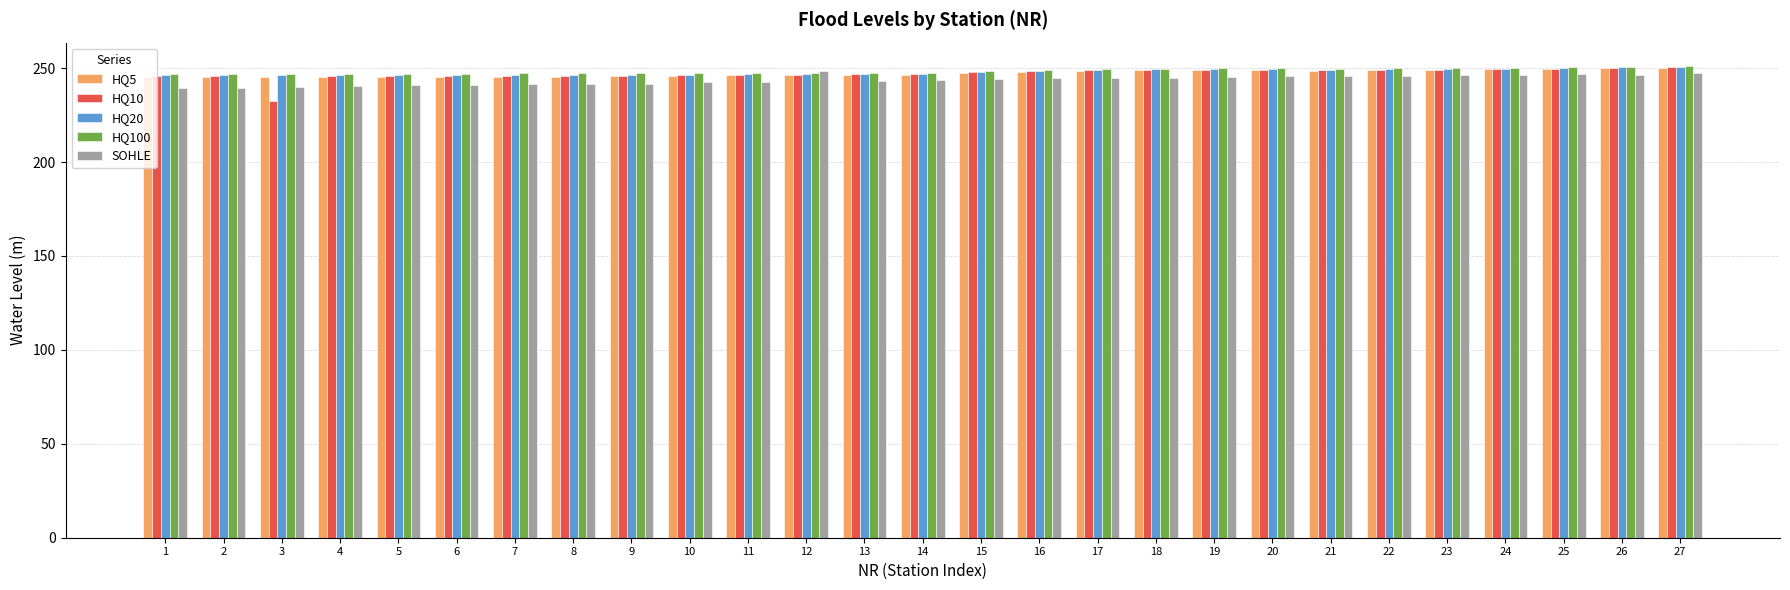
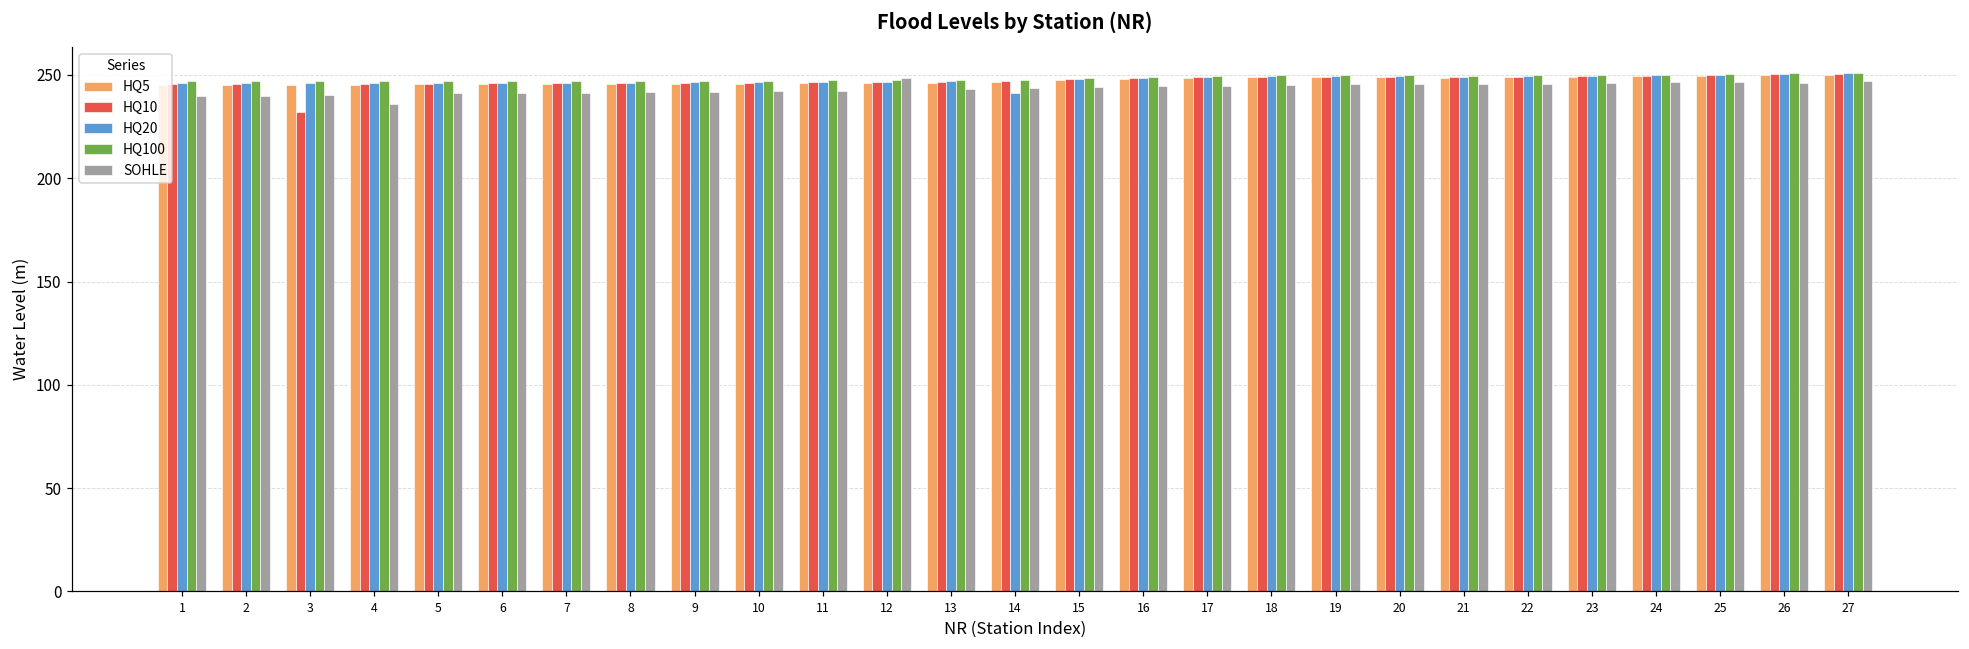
  {
    "HQ5": {
      "2": 245,
      "3": 245,
      "4": 245,
      "5": 245,
      "6": 245,
      "7": 246,
      "8": 246,
      "9": 246,
      "10": 246,
      "11": 246,
      "12": 246,
      "13": 246,
      "14": 247,
      "15": 248,
      "16": 248,
      "17": 249,
      "18": 249,
      "19": 249,
      "20": 249,
      "21": 249,
      "22": 249,
      "23": 249,
      "24": 249,
      "25": 250,
      "26": 250,
      "27": 250
    },
    "HQ10": {
      "2": 246,
      "3": 232,
      "4": 246,
      "5": 246,
      "6": 246,
      "7": 246,
      "8": 246,
      "9": 246,
      "10": 246,
      "11": 246,
      "12": 246,
      "13": 247,
      "14": 247,
      "15": 248,
      "16": 248,
      "17": 249,
      "18": 249,
      "19": 249,
      "20": 249,
      "21": 249,
      "22": 249,
      "23": 249,
      "24": 250,
      "25": 250,
      "26": 250,
      "27": 251
    },
    "HQ20": {
      "1": 246,
      "2": 246,
      "3": 246,
      "4": 246,
      "5": 246,
      "6": 246,
      "7": 246,
      "8": 246,
      "9": 246,
      "10": 247,
      "11": 247,
      "12": 247,
      "13": 247,
-     "14": 247,
+     "14": 241,
      "15": 248,
      "16": 249,
      "17": 249,
      "18": 249,
      "19": 249,
      "20": 249,
      "21": 249,
      "22": 249,
      "23": 249,
      "24": 250,
      "25": 250,
      "26": 251,
      "27": 251
    },
    "HQ100": {
      "1": 247,
      "2": 247,
      "3": 247,
      "4": 247,
      "5": 247,
      "6": 247,
      "7": 247,
      "8": 247,
      "9": 247,
      "10": 247,
      "11": 247,
      "12": 247,
      "13": 248,
      "14": 248,
      "15": 249,
      "16": 249,
      "17": 250,
      "18": 250,
      "19": 250,
      "20": 250,
      "21": 250,
      "22": 250,
      "23": 250,
      "24": 250,
      "25": 250,
      "26": 251,
      "27": 251
    },
    "SOHLE": {
      "1": 240,
      "2": 240,
      "3": 240,
-     "4": 241,
+     "4": 236,
      "5": 241,
      "6": 241,
      "7": 242,
      "8": 242,
      "9": 242,
      "10": 242,
      "11": 242,
      "12": 249,
      "13": 243,
      "14": 244,
      "15": 244,
      "16": 245,
      "17": 245,
      "18": 245,
      "19": 245,
      "20": 246,
      "21": 246,
      "22": 246,
      "23": 246,
      "24": 246,
      "25": 247,
      "26": 246,
      "27": 247
    }
  }
